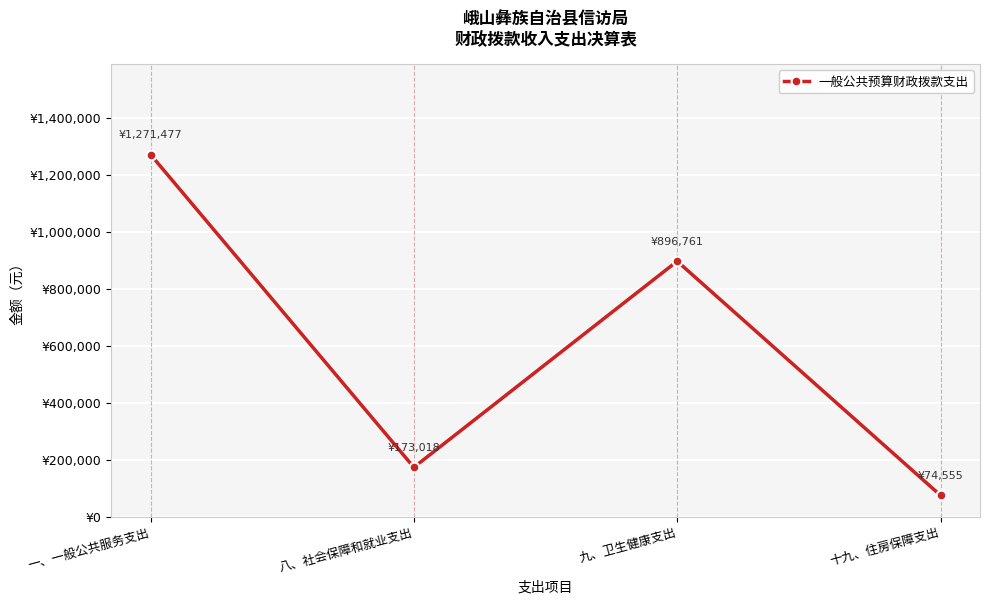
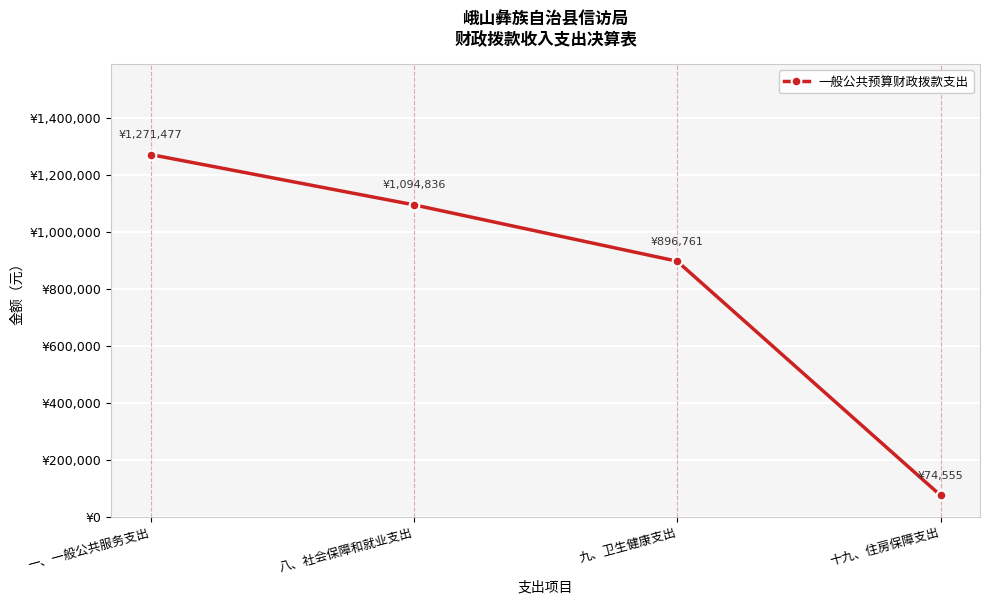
  {
    "一、一般公共服务支出": "¥1,271,477",
-   "八、社会保障和就业支出": "¥173,018",
+   "八、社会保障和就业支出": "¥1,094,836",
    "九、卫生健康支出": "¥896,761",
    "十九、住房保障支出": "¥74,555"
  }
